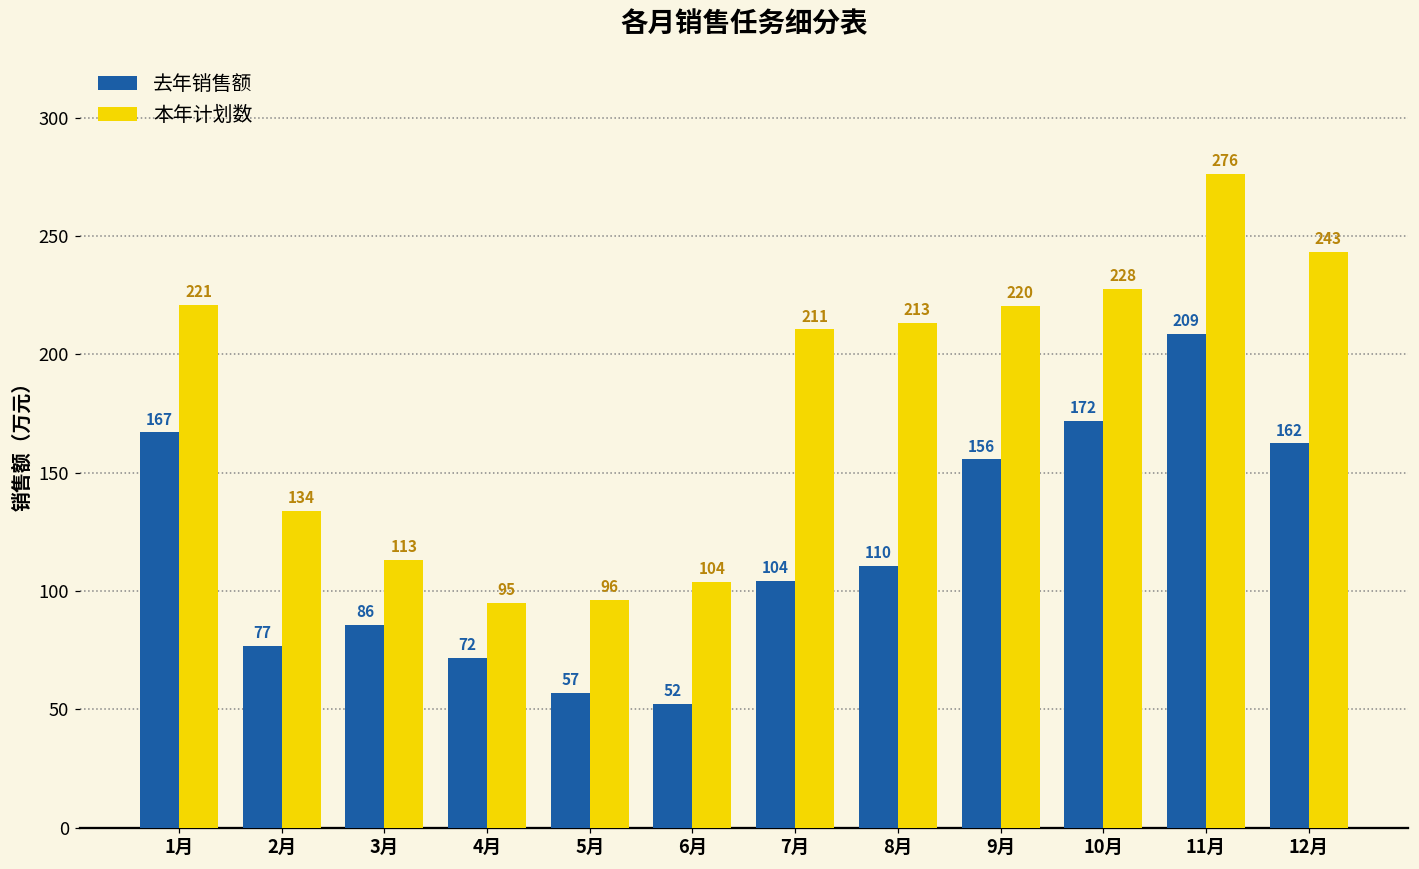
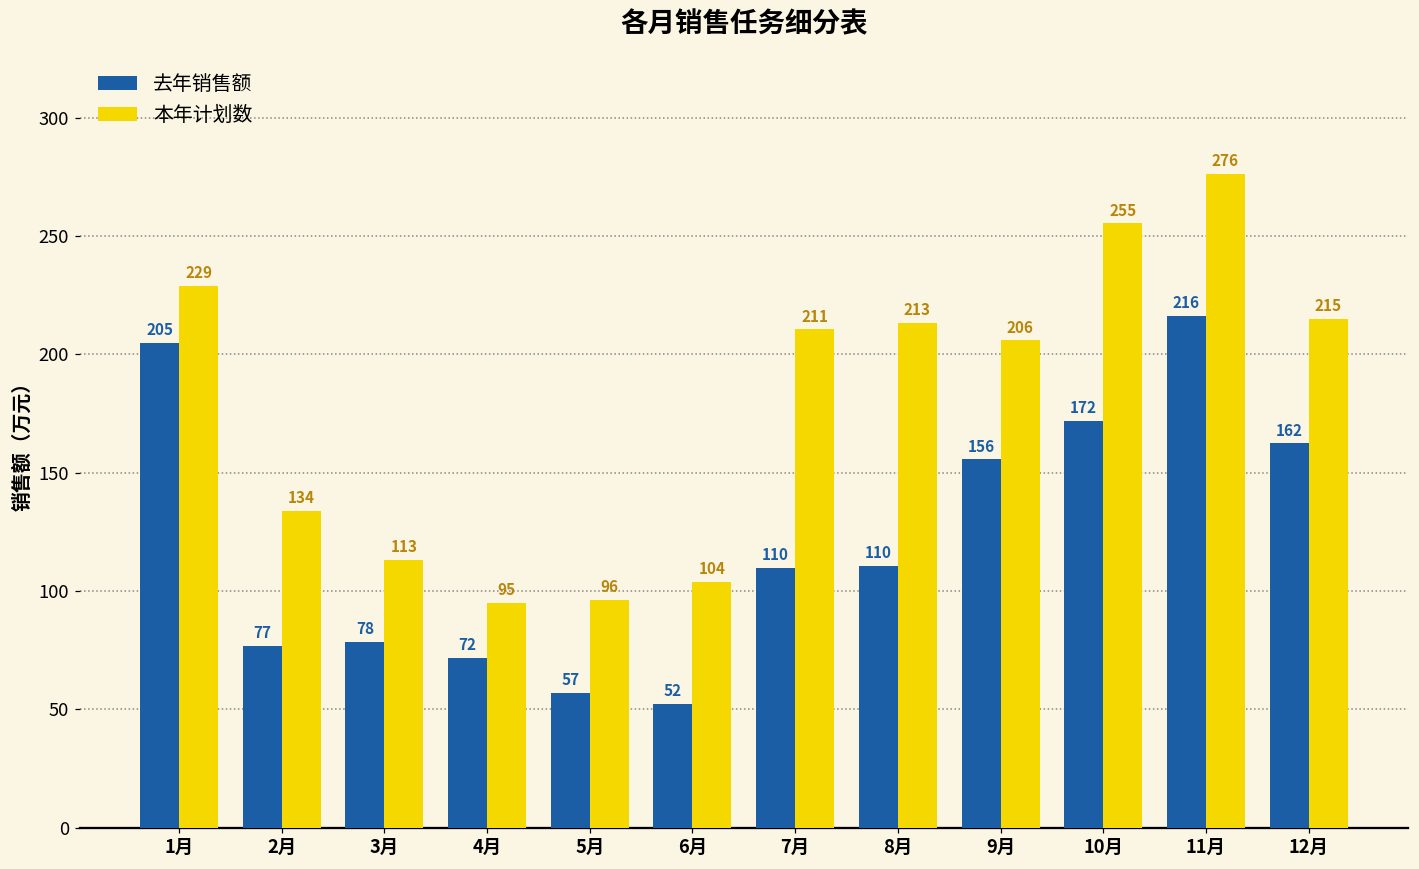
  {
    "去年销售额": {
-     "1月": 167,
+     "1月": 205,
      "2月": 77,
-     "3月": 86,
+     "3月": 78,
      "4月": 72,
      "5月": 57,
      "6月": 52,
-     "7月": 104,
+     "7月": 110,
      "8月": 110,
      "9月": 156,
      "10月": 172,
-     "11月": 209,
+     "11月": 216,
      "12月": 162
    },
    "本年计划数": {
-     "1月": 221,
+     "1月": 229,
      "2月": 134,
      "3月": 113,
      "4月": 95,
      "5月": 96,
      "6月": 104,
      "7月": 211,
      "8月": 213,
-     "9月": 220,
-     "10月": 228,
+     "9月": 206,
+     "10月": 255,
      "11月": 276,
-     "12月": 243
+     "12月": 215
    }
  }
